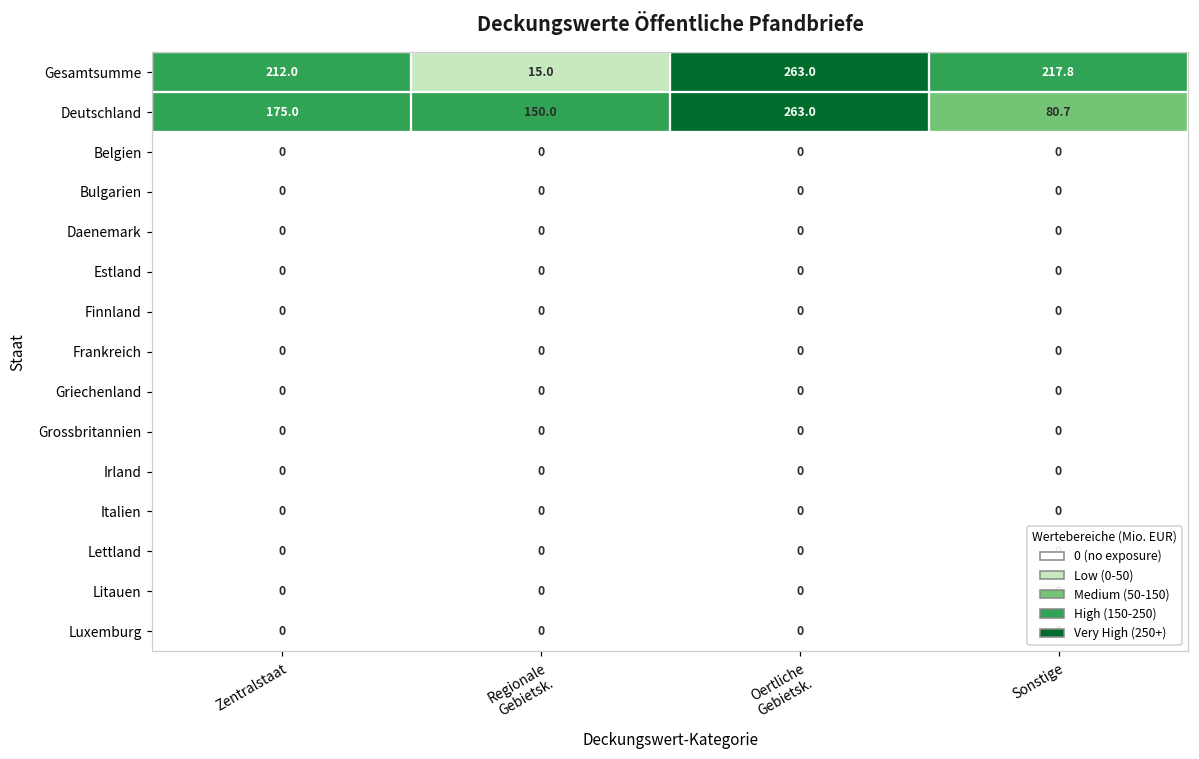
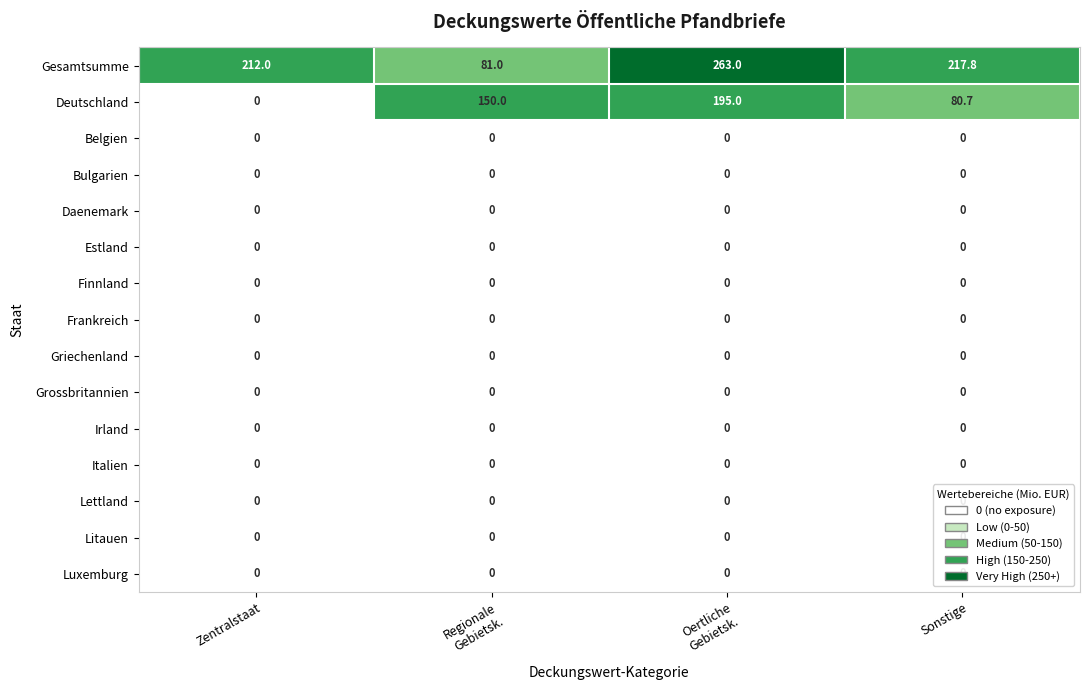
  {
    "Gesamtsumme": {
      "Zentralstaat": 212.0,
-     "Regionale Gebietsk.": 15.0,
+     "Regionale Gebietsk.": 81.0,
      "Oertliche Gebietsk.": 263.0,
      "Sonstige": 217.8
    },
    "Deutschland": {
-     "Zentralstaat": 175.0,
+     "Zentralstaat": 0,
      "Regionale Gebietsk.": 150.0,
-     "Oertliche Gebietsk.": 263.0,
+     "Oertliche Gebietsk.": 195.0,
      "Sonstige": 80.7
    },
    "Belgien": {
      "Zentralstaat": 0,
      "Regionale Gebietsk.": 0,
      "Oertliche Gebietsk.": 0,
      "Sonstige": 0
    },
    "Bulgarien": {
      "Zentralstaat": 0,
      "Regionale Gebietsk.": 0,
      "Oertliche Gebietsk.": 0,
      "Sonstige": 0
    },
    "Daenemark": {
      "Zentralstaat": 0,
      "Regionale Gebietsk.": 0,
      "Oertliche Gebietsk.": 0,
      "Sonstige": 0
    },
    "Estland": {
      "Zentralstaat": 0,
      "Regionale Gebietsk.": 0,
      "Oertliche Gebietsk.": 0,
      "Sonstige": 0
    },
    "Finnland": {
      "Zentralstaat": 0,
      "Regionale Gebietsk.": 0,
      "Oertliche Gebietsk.": 0,
      "Sonstige": 0
    },
    "Frankreich": {
      "Zentralstaat": 0,
      "Regionale Gebietsk.": 0,
      "Oertliche Gebietsk.": 0,
      "Sonstige": 0
    },
    "Griechenland": {
      "Zentralstaat": 0,
      "Regionale Gebietsk.": 0,
      "Oertliche Gebietsk.": 0,
      "Sonstige": 0
    },
    "Grossbritannien": {
      "Zentralstaat": 0,
      "Regionale Gebietsk.": 0,
      "Oertliche Gebietsk.": 0,
      "Sonstige": 0
    },
    "Irland": {
      "Zentralstaat": 0,
      "Regionale Gebietsk.": 0,
      "Oertliche Gebietsk.": 0,
      "Sonstige": 0
    },
    "Italien": {
      "Zentralstaat": 0,
      "Regionale Gebietsk.": 0,
      "Oertliche Gebietsk.": 0,
      "Sonstige": 0
    },
    "Lettland": {
      "Zentralstaat": 0,
      "Regionale Gebietsk.": 0,
      "Oertliche Gebietsk.": 0
    },
    "Litauen": {
      "Zentralstaat": 0,
      "Regionale Gebietsk.": 0,
      "Oertliche Gebietsk.": 0
    },
    "Luxemburg": {
      "Zentralstaat": 0,
      "Regionale Gebietsk.": 0,
      "Oertliche Gebietsk.": 0
    }
  }
